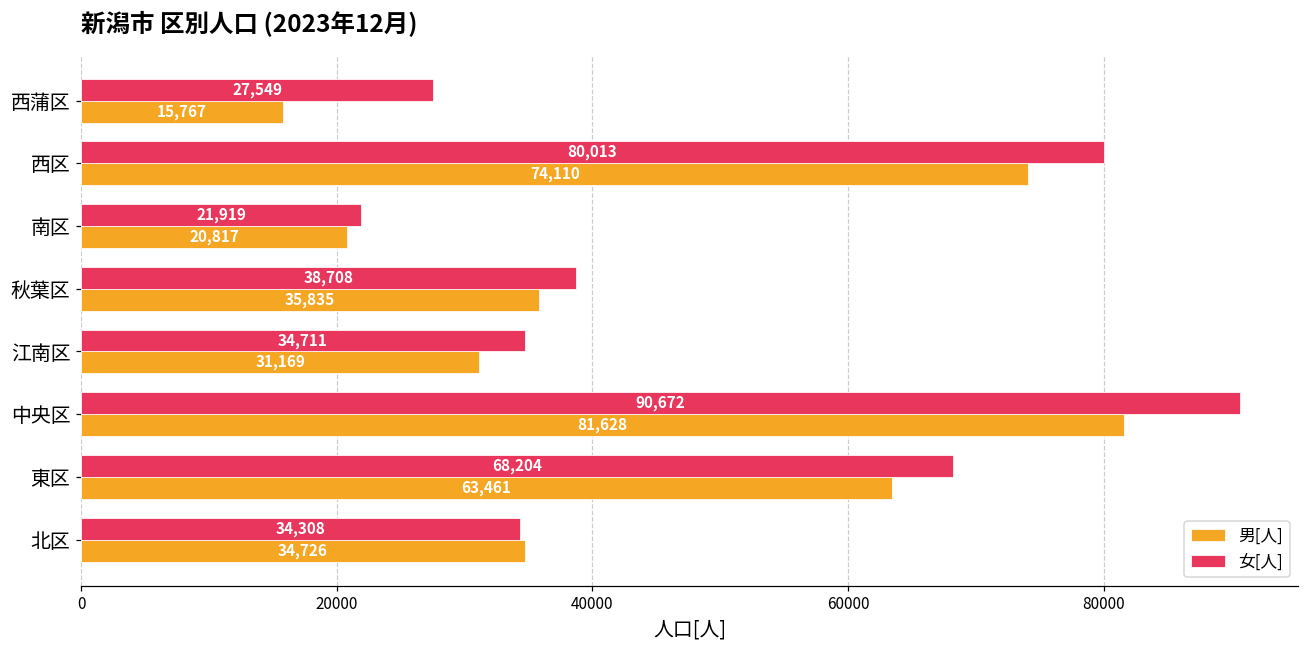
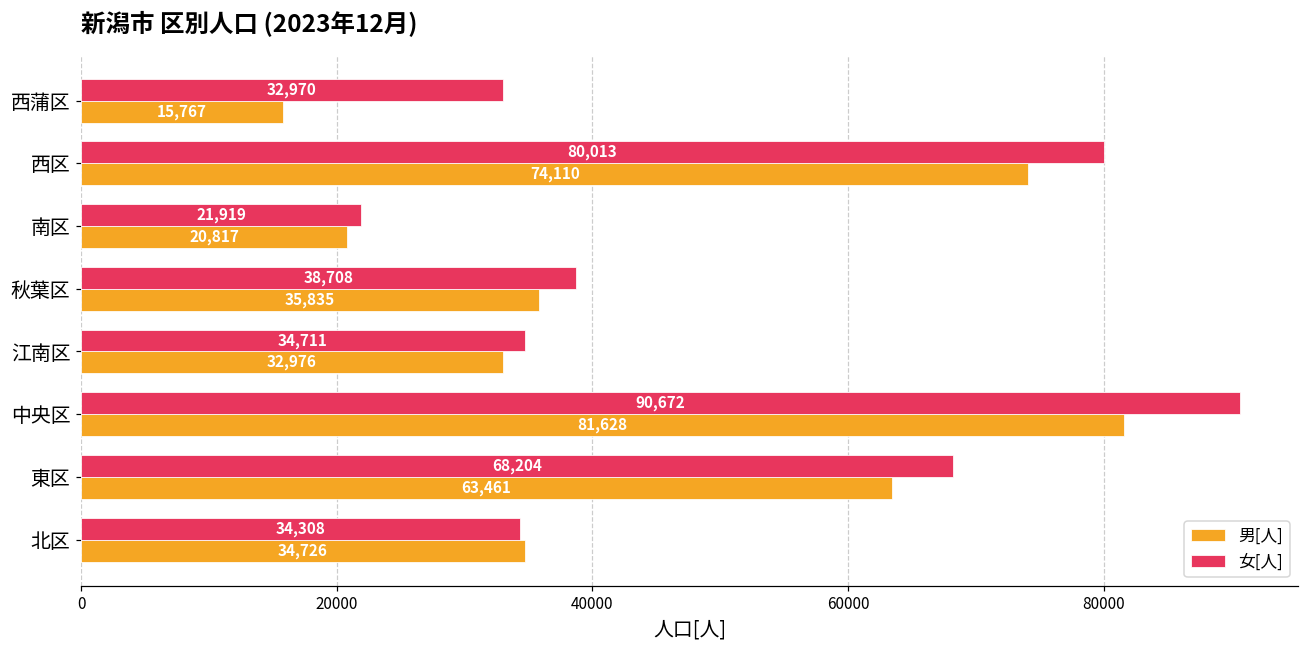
  {
    "男[人]": {
      "西蒲区": "15,767",
      "西区": "74,110",
      "南区": "20,817",
      "秋葉区": "35,835",
-     "江南区": "31,169",
+     "江南区": "32,976",
      "中央区": "81,628",
      "東区": "63,461",
      "北区": "34,726"
    },
    "女[人]": {
-     "西蒲区": "27,549",
+     "西蒲区": "32,970",
      "西区": "80,013",
      "南区": "21,919",
      "秋葉区": "38,708",
      "江南区": "34,711",
      "中央区": "90,672",
      "東区": "68,204",
      "北区": "34,308"
    }
  }
